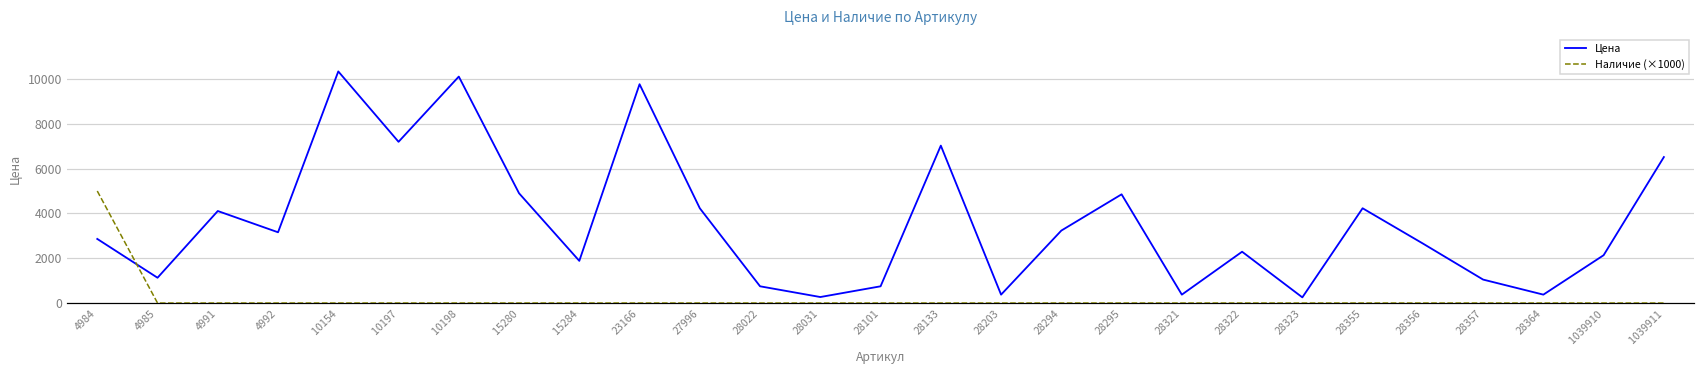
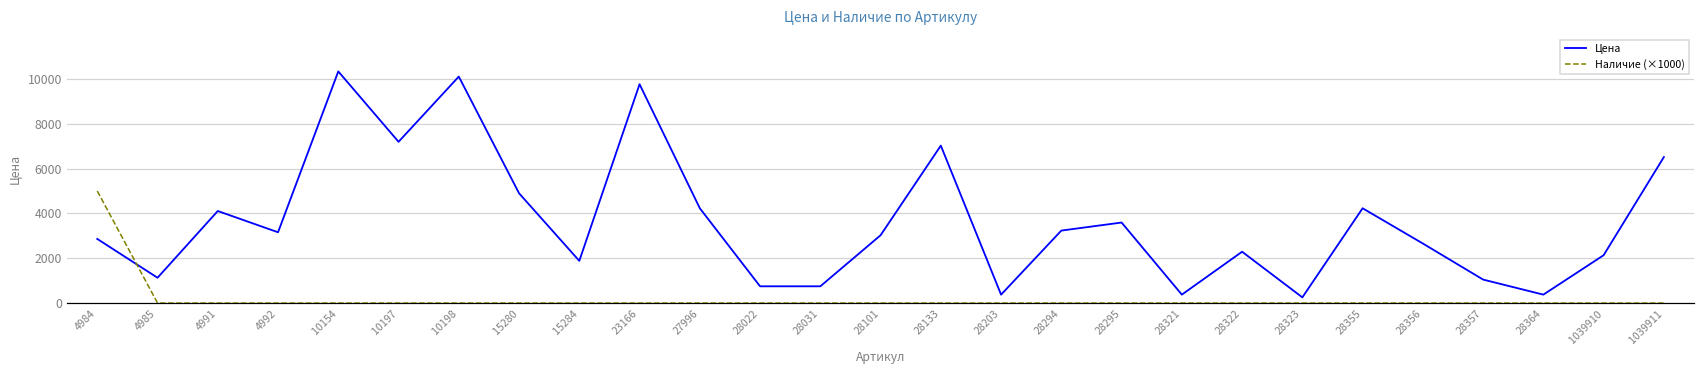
  {
    "Цена": {
      "4984": 2900,
      "4985": 1100,
      "4991": 4100,
      "4992": 3200,
      "10154": 10300,
      "10197": 7200,
      "10198": 10100,
      "15280": 4900,
      "15284": 1900,
      "23166": 9800,
      "27996": 4200,
      "28022": 700,
-     "28031": 300,
-     "28101": 700,
+     "28031": 700,
+     "28101": 3000,
      "28133": 7000,
      "28203": 400,
      "28294": 3200,
-     "28295": 4900,
+     "28295": 3600,
      "28321": 400,
      "28322": 2300,
      "28323": 300,
      "28355": 4200,
      "28356": 2700,
      "28357": 1000,
      "28364": 400,
      "1039910": 2100,
      "1039911": 6500
    },
    "Наличие (×1000)": {
      "4984": 5000,
      "4985": 0,
      "4991": 0,
      "4992": 0,
      "10154": 0,
      "10197": 0,
      "10198": 0,
      "15280": 0,
      "15284": 0,
      "23166": 0,
      "27996": 0,
      "28022": 0,
      "28031": 0,
      "28101": 0,
      "28133": 0,
      "28203": 0,
      "28294": 0,
      "28295": 0,
      "28321": 0,
      "28322": 0,
      "28323": 0,
      "28355": 0,
      "28356": 0,
      "28357": 0,
      "28364": 0,
      "1039910": 0,
      "1039911": 0
    }
  }
